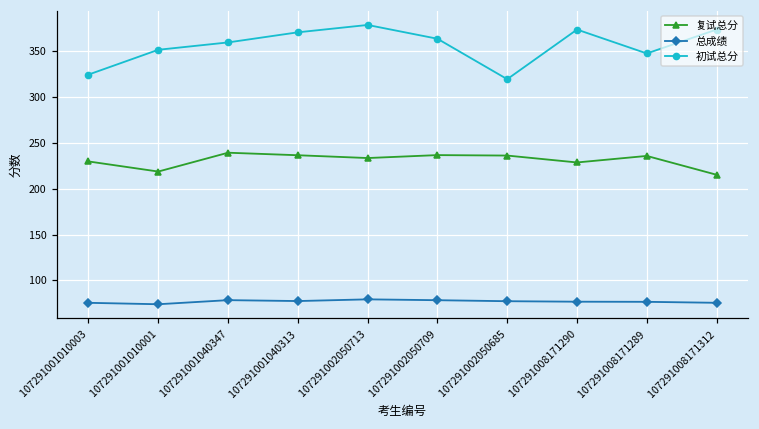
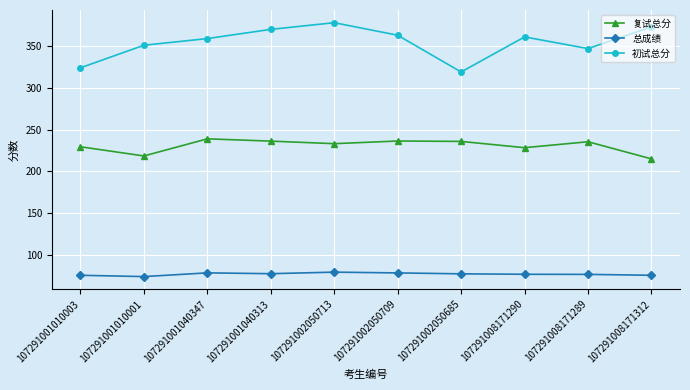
  {
    "复试总分": {
      "107291001010003": 230,
      "107291001010001": 220,
      "107291001040347": 240,
      "107291001040313": 240,
      "107291002050713": 230,
      "107291002050709": 240,
      "107291002050685": 240,
      "107291008171290": 230,
      "107291008171289": 240,
      "107291008171312": 220
    },
    "总成绩": {
      "107291001010003": 80,
      "107291001010001": 70,
      "107291001040347": 80,
      "107291001040313": 80,
      "107291002050713": 80,
      "107291002050709": 80,
      "107291002050685": 80,
      "107291008171290": 80,
      "107291008171289": 80,
      "107291008171312": 80
    },
    "初试总分": {
      "107291001010003": 320,
      "107291001010001": 350,
      "107291001040347": 360,
      "107291001040313": 370,
      "107291002050713": 380,
      "107291002050709": 360,
      "107291002050685": 320,
-     "107291008171290": 370,
+     "107291008171290": 360,
      "107291008171289": 350
    }
  }
